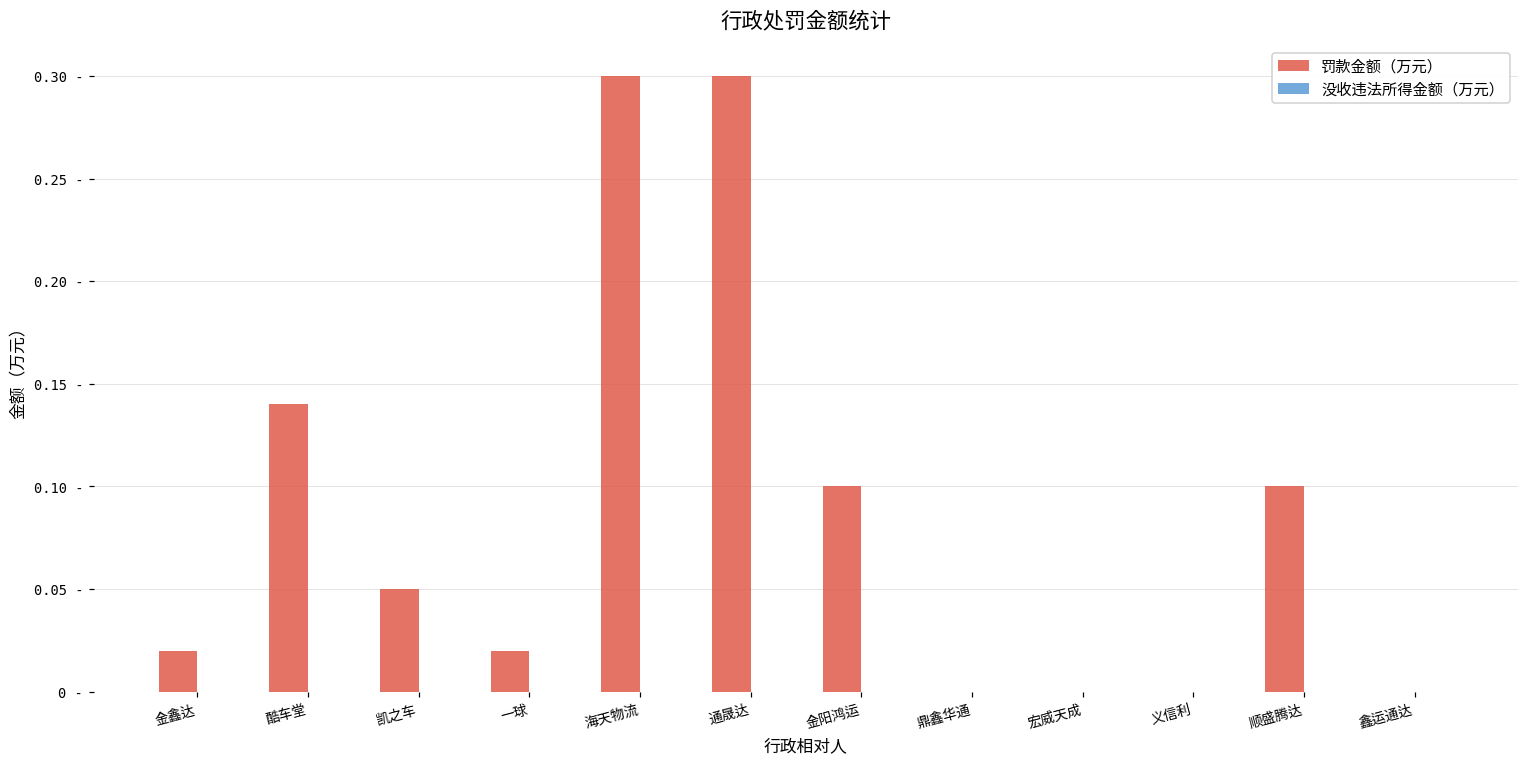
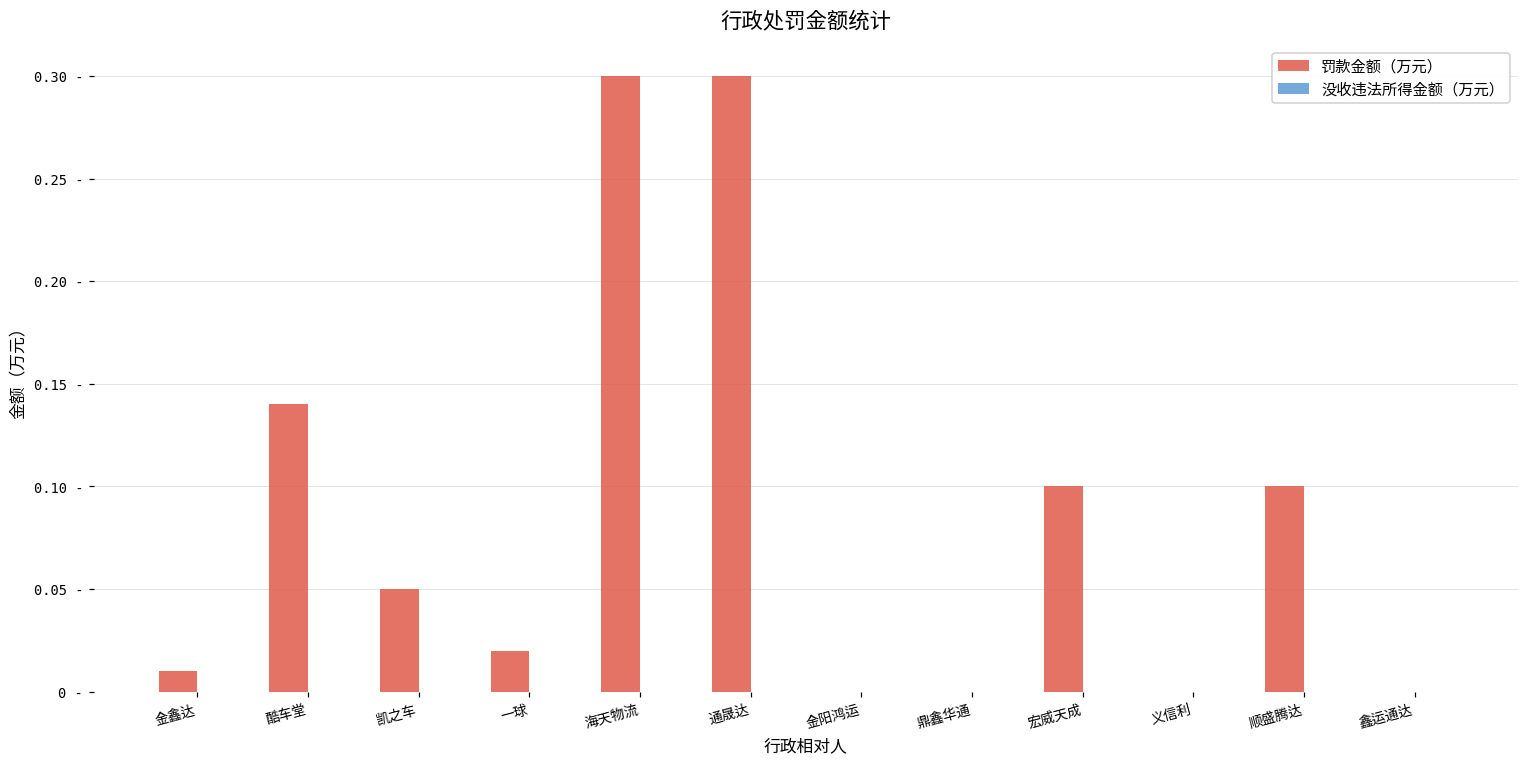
  {
    "罚款金额（万元）": {
-     "金鑫达": "0.02 -",
+     "金鑫达": "0.01 -",
      "酷车堂": "0.14 -",
      "凯之车": "0.05 -",
      "一球": "0.02 -",
      "海天物流": "0.30 -",
      "通晟达": "0.30 -",
-     "金阳鸿运": "0.1 -",
+     "金阳鸿运": "0.0 -",
      "鼎鑫华通": "0.00 -",
-     "宏威天成": "0.0 -",
+     "宏威天成": "0.1 -",
      "义信利": "0.00 -",
      "顺盛腾达": "0.10 -",
      "鑫运通达": "0.00 -"
    },
    "没收违法所得金额（万元）": {
      "金鑫达": "0.00 -",
      "酷车堂": "0.00 -",
      "凯之车": "0.00 -",
      "一球": "0.00 -",
      "海天物流": "0.00 -",
      "通晟达": "0.00 -",
      "金阳鸿运": "0.00 -",
      "鼎鑫华通": "0.00 -",
      "宏威天成": "0.00 -",
      "义信利": "0.00 -",
      "顺盛腾达": "0.00 -",
      "鑫运通达": "0.00 -"
    }
  }
